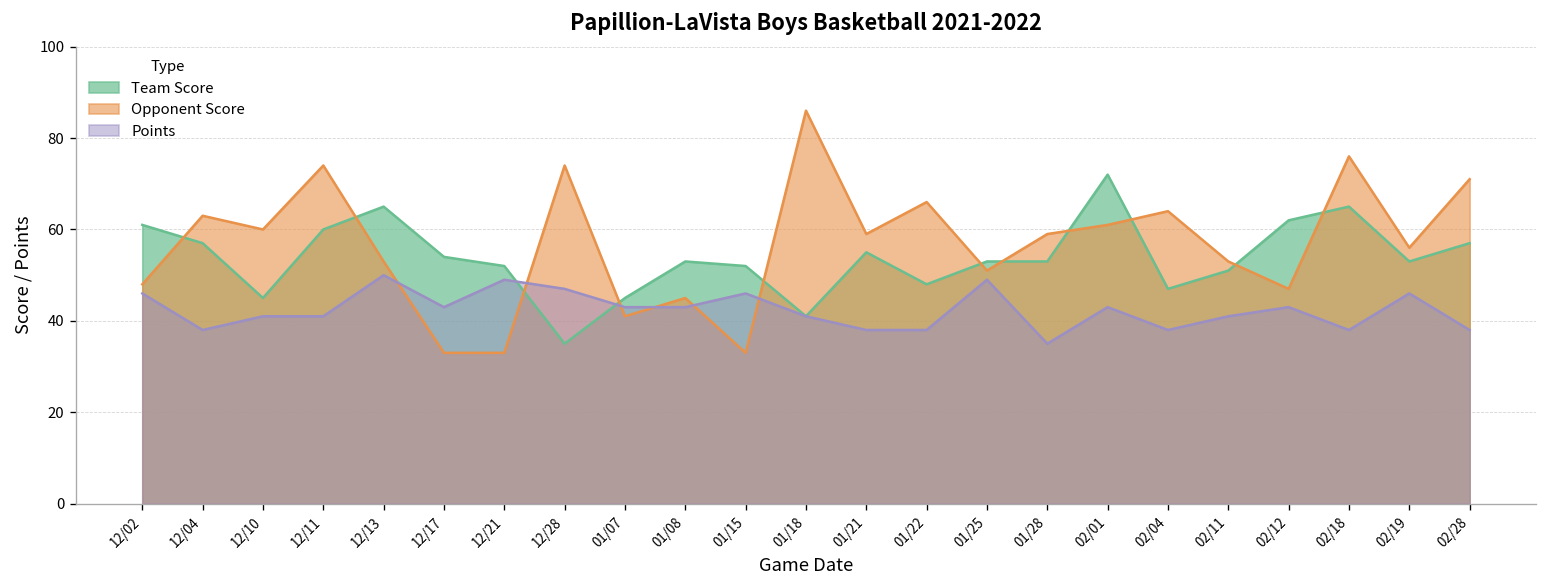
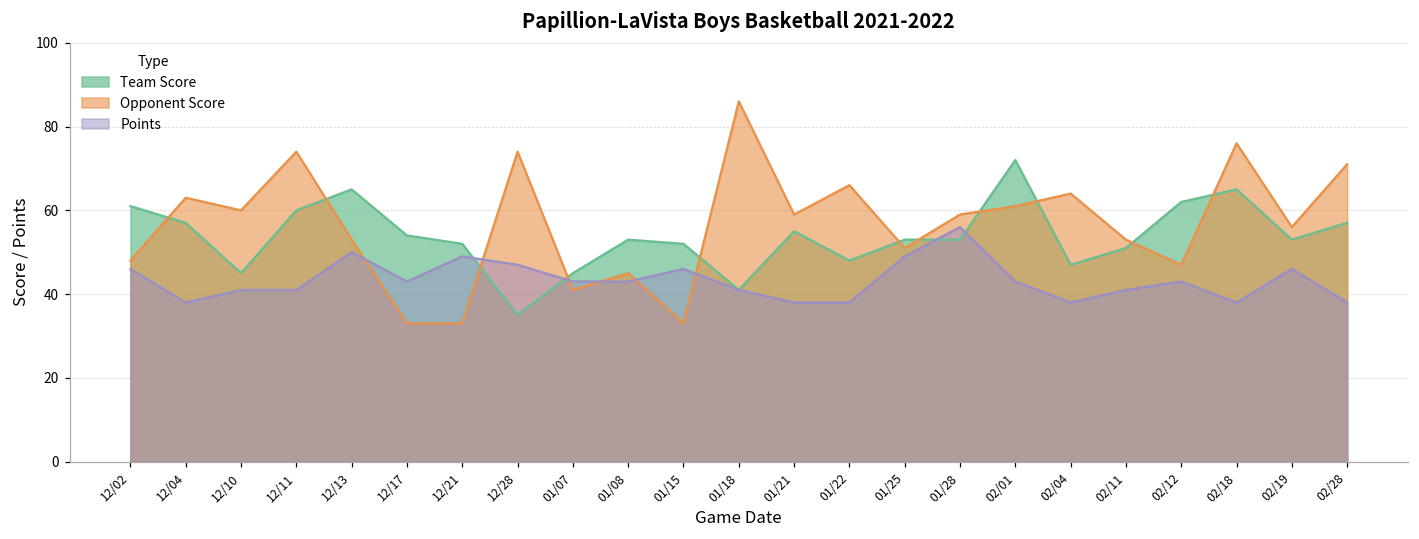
  {
    "Team Score": {
      "12/02": 61,
      "12/04": 57,
      "12/10": 45,
      "12/11": 60,
      "12/13": 65,
      "12/17": 54,
      "12/21": 52,
      "12/28": 35,
      "01/07": 45,
      "01/08": 53,
      "01/15": 52,
      "01/21": 55,
      "01/22": 48,
      "01/25": 53,
      "01/28": 53,
      "02/01": 72,
      "02/04": 47,
      "02/11": 51,
      "02/12": 62,
      "02/18": 65,
      "02/19": 53,
      "02/28": 57
    },
    "Opponent Score": {
      "12/02": 48,
      "12/04": 63,
      "12/10": 60,
      "12/11": 74,
      "12/13": 53,
      "12/17": 33,
      "12/21": 33,
      "12/28": 74,
      "01/07": 41,
      "01/08": 45,
      "01/15": 33,
      "01/18": 86,
      "01/21": 59,
      "01/22": 66,
      "01/25": 51,
      "01/28": 59,
      "02/01": 61,
      "02/04": 64,
      "02/11": 53,
      "02/12": 47,
      "02/18": 76,
      "02/19": 56,
      "02/28": 71
    },
    "Points": {
      "12/02": 46,
      "12/04": 38,
      "12/10": 41,
      "12/11": 41,
      "12/13": 50,
      "12/17": 43,
      "12/21": 49,
      "12/28": 47,
      "01/07": 43,
      "01/08": 43,
      "01/15": 46,
      "01/21": 38,
      "01/22": 38,
      "01/25": 49,
-     "01/28": 35,
+     "01/28": 56,
      "02/01": 43,
      "02/04": 38,
      "02/11": 41,
      "02/12": 43,
      "02/18": 38,
      "02/19": 46,
      "02/28": 38
    }
  }
